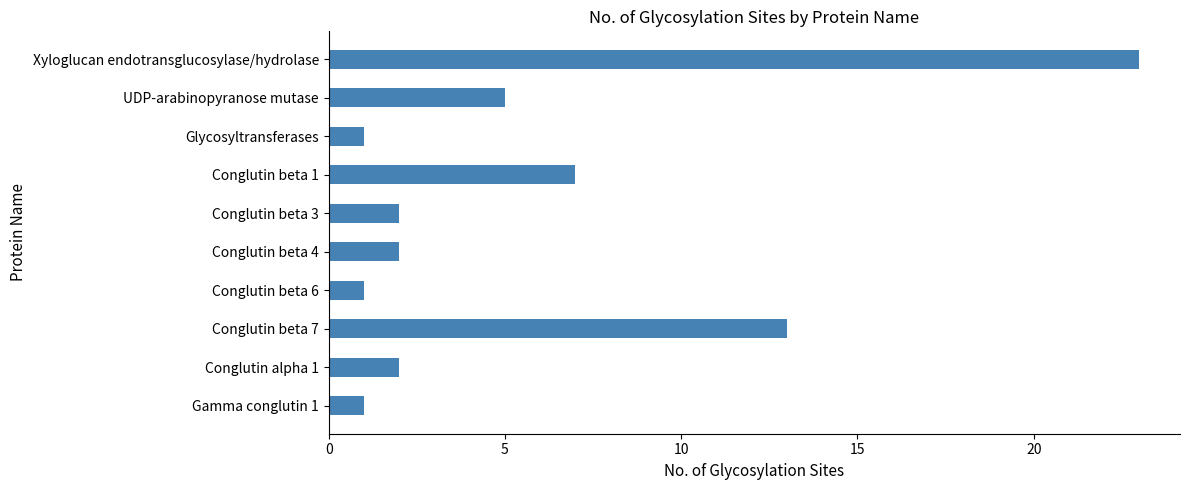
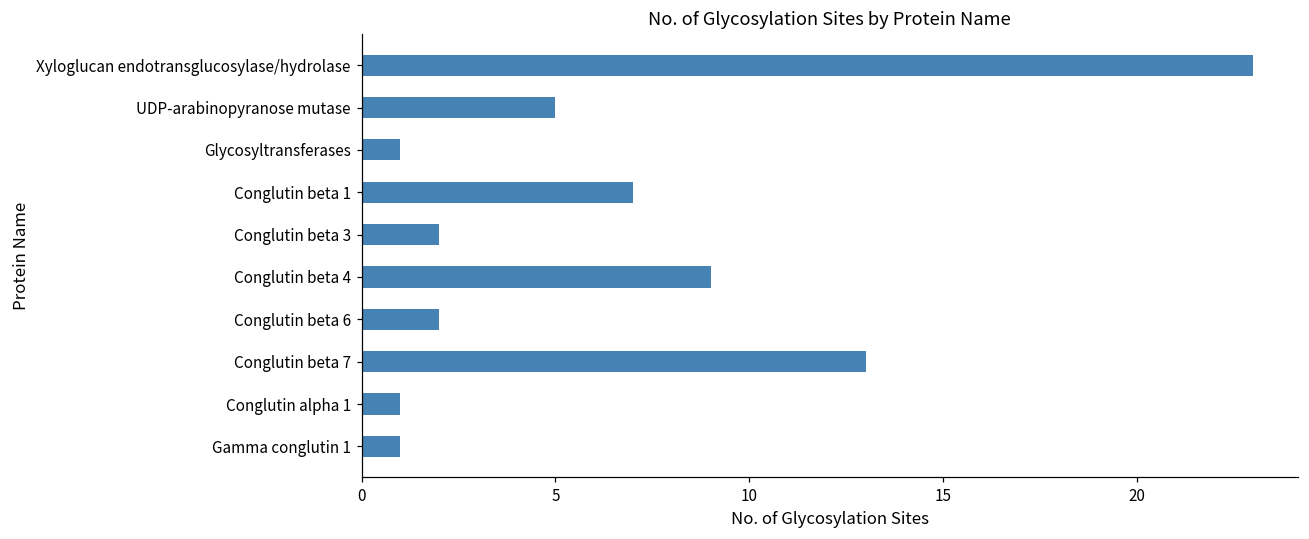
  {
    "Xyloglucan endotransglucosylase/hydrolase": 23,
    "UDP-arabinopyranose mutase": 5,
    "Glycosyltransferases": 1,
    "Conglutin beta 1": 7,
    "Conglutin beta 3": 2,
-   "Conglutin beta 4": 2,
-   "Conglutin beta 6": 1,
+   "Conglutin beta 4": 9,
+   "Conglutin beta 6": 2,
    "Conglutin beta 7": 13,
-   "Conglutin alpha 1": 2,
+   "Conglutin alpha 1": 1,
    "Gamma conglutin 1": 1
  }
